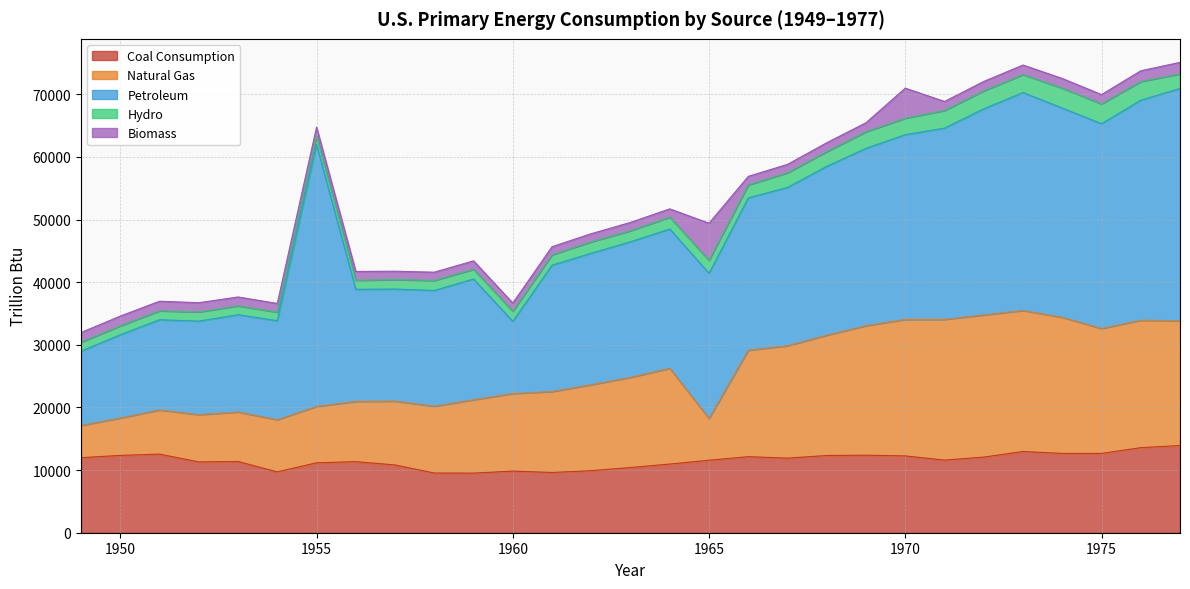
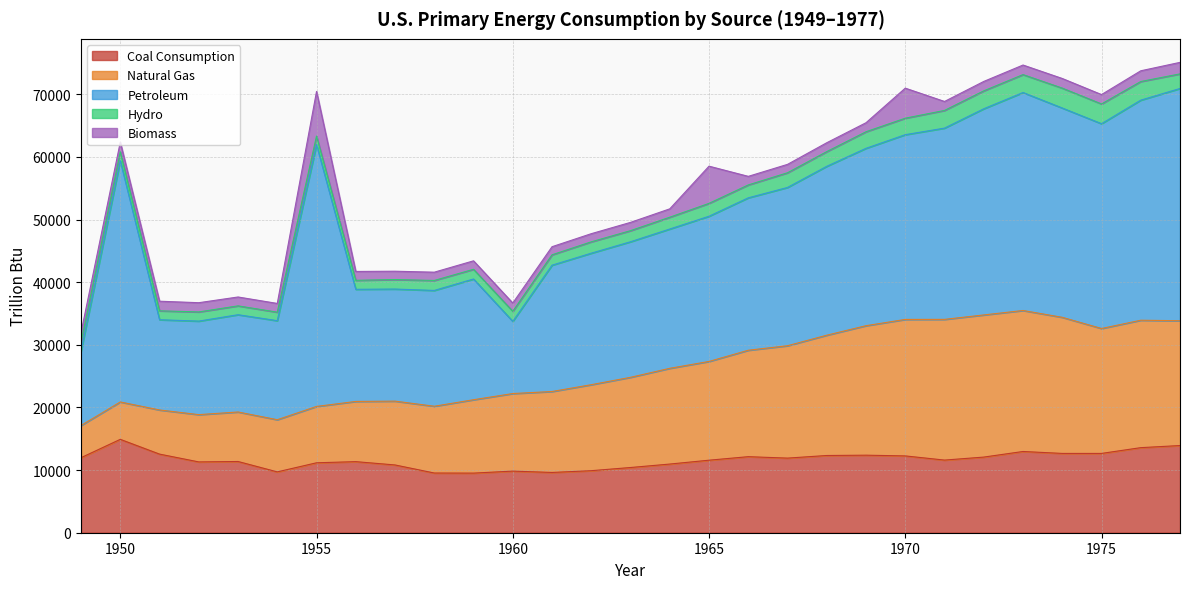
  {
    "Coal Consumption": {
-     "1950": 12000,
+     "1950": 15000,
      "1955": 11000,
      "1960": 10000,
      "1965": 12000,
      "1970": 12000,
      "1975": 13000
    },
    "Natural Gas": {
      "1950": 6000,
      "1955": 9000,
      "1960": 12000,
-     "1965": 7000,
+     "1965": 16000,
      "1970": 22000,
      "1975": 20000
    },
    "Petroleum": {
-     "1950": 13000,
+     "1950": 39000,
      "1955": 42000,
      "1960": 12000,
      "1965": 23000,
      "1970": 29000,
      "1975": 33000
    },
    "Hydro": {
      "1950": 1000,
      "1955": 1000,
      "1960": 2000,
      "1965": 2000,
      "1970": 3000,
      "1975": 3000
    },
    "Biomass": {
-     "1955": 1000,
+     "1955": 7000,
      "1960": 1000,
      "1965": 6000,
      "1970": 5000,
      "1975": 1000
    }
  }
